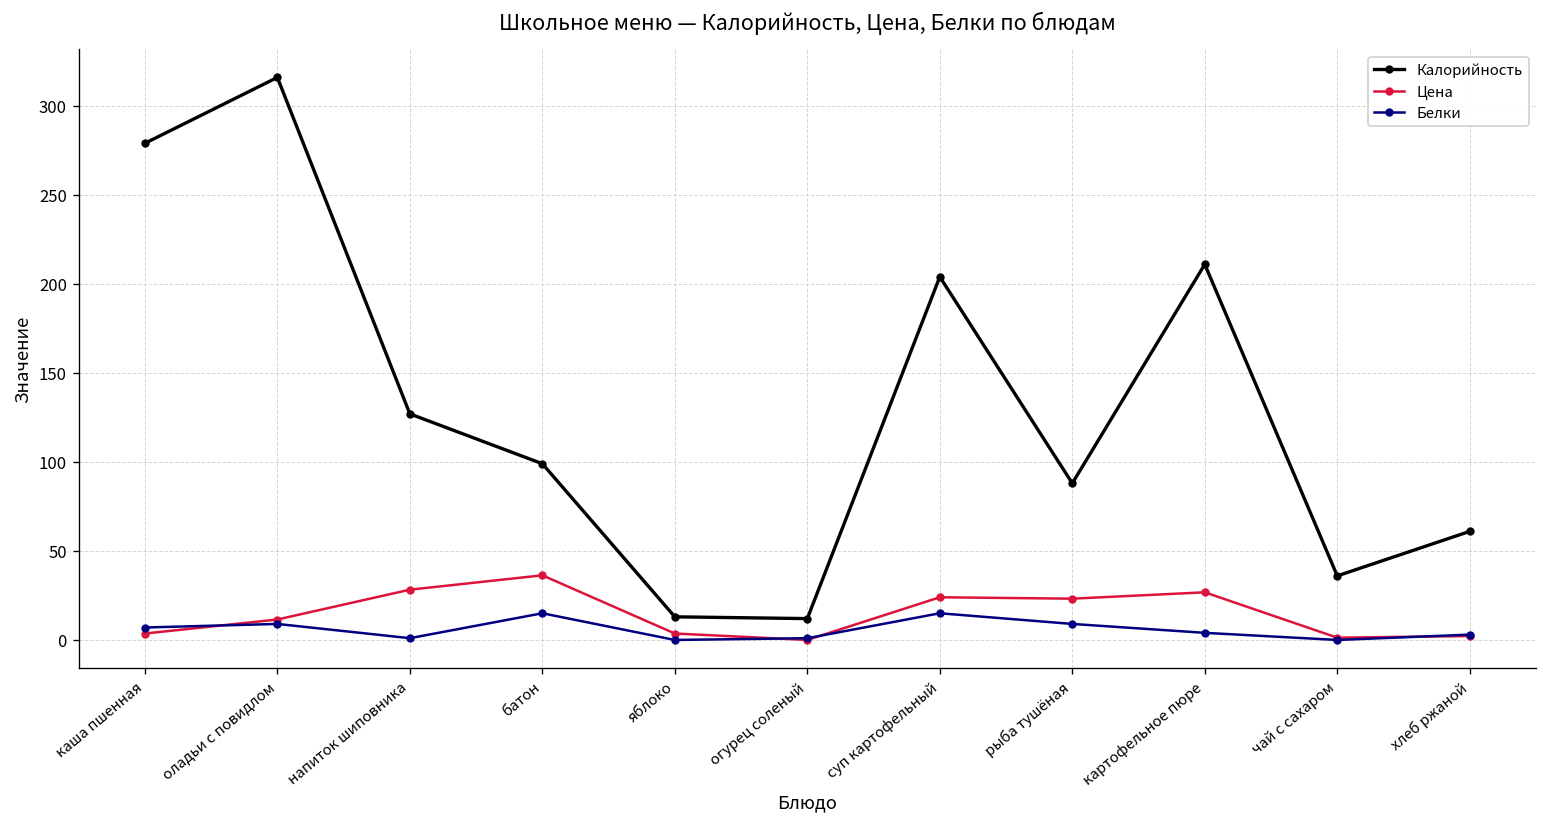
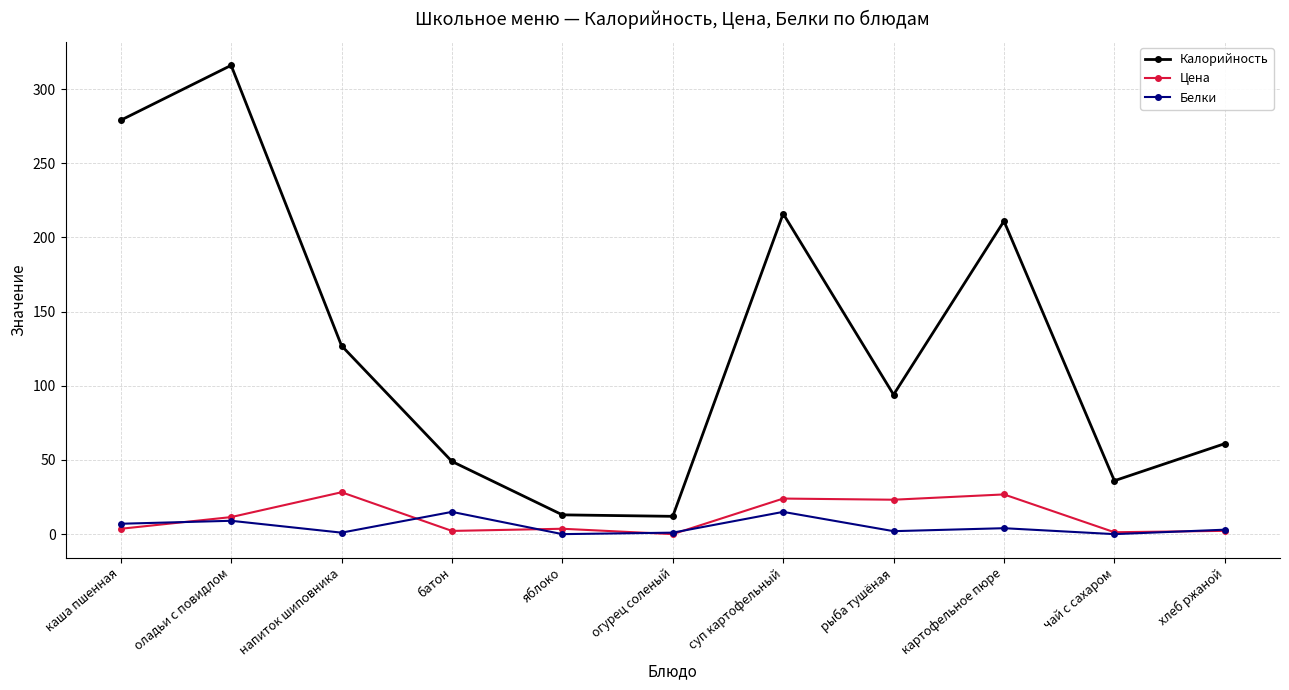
  {
    "Калорийность": {
      "каша пшенная": 279,
      "оладьи с повидлом": 316,
      "напиток шиповника": 127,
-     "батон": 99,
+     "батон": 49,
      "яблоко": 13,
      "огурец соленый": 12,
-     "суп картофельный": 204,
-     "рыба тушёная": 88,
+     "суп картофельный": 216,
+     "рыба тушёная": 94,
      "картофельное пюре": 211,
      "чай с сахаром": 36,
      "хлеб ржаной": 61
    },
    "Цена": {
      "каша пшенная": 4,
      "оладьи с повидлом": 11,
      "напиток шиповника": 28,
-     "батон": 36,
+     "батон": 2,
      "яблоко": 4,
      "суп картофельный": 24,
      "рыба тушёная": 23,
      "картофельное пюре": 27
    },
    "Белки": {
      "каша пшенная": 7,
      "оладьи с повидлом": 9,
      "напиток шиповника": 1,
      "батон": 15,
      "яблоко": 0,
      "суп картофельный": 15,
-     "рыба тушёная": 9,
+     "рыба тушёная": 2,
      "картофельное пюре": 4
    }
  }
